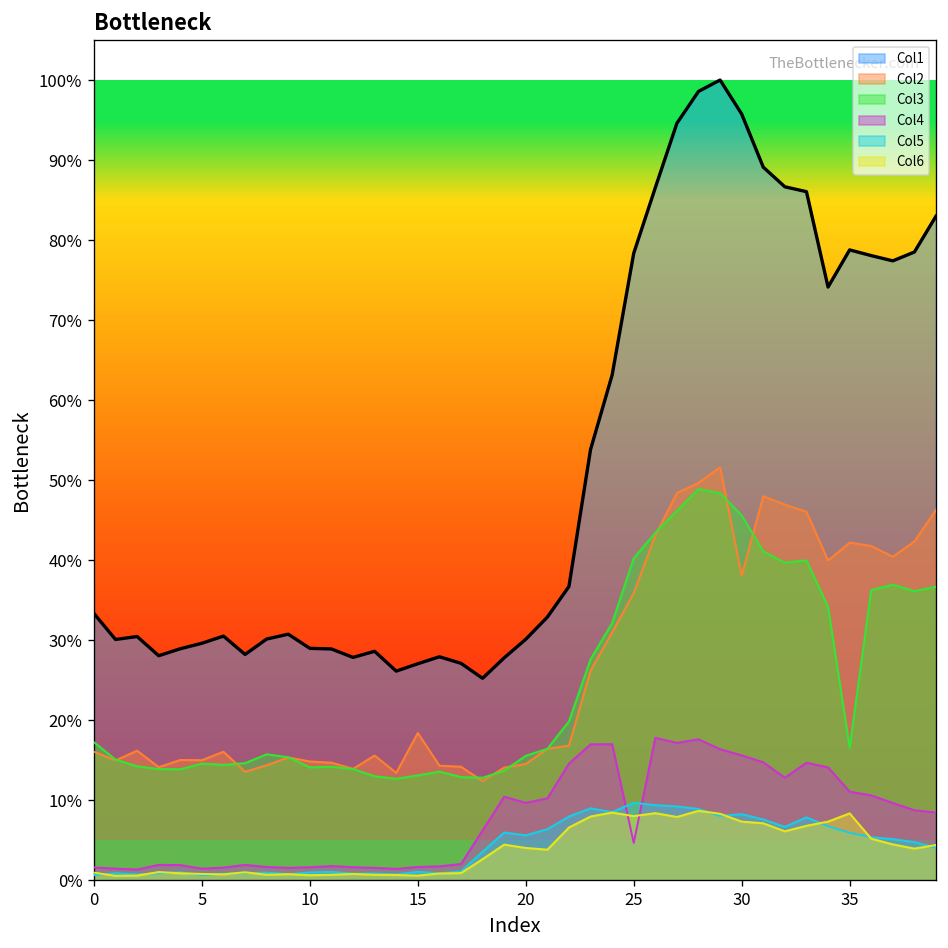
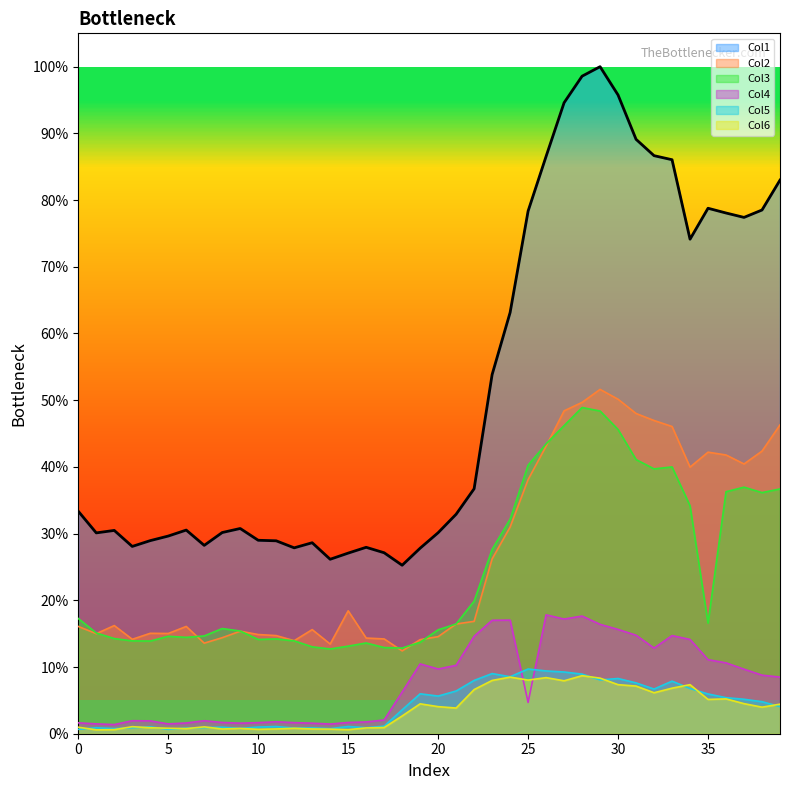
  {
    "Col2": {
      "0": "16%",
      "5": "15%",
      "10": "15%",
      "15": "18%",
      "20": "15%",
-     "25": "36%",
-     "30": "38%",
+     "25": "38%",
+     "30": "50%",
      "35": "42%"
    },
    "Col3": {
      "0": "17%",
      "5": "15%",
      "10": "14%",
      "15": "13%",
      "20": "16%",
      "25": "40%",
      "30": "46%",
      "35": "17%"
    },
    "Col4": {
      "0": "2%",
      "5": "1%",
      "10": "2%",
      "15": "2%",
      "20": "10%",
      "25": "5%",
      "30": "16%",
      "35": "11%"
    },
    "Col6": {
      "15": "1%",
      "20": "4%",
      "25": "8%",
      "30": "7%",
-     "35": "8%"
+     "35": "5%"
    }
  }
